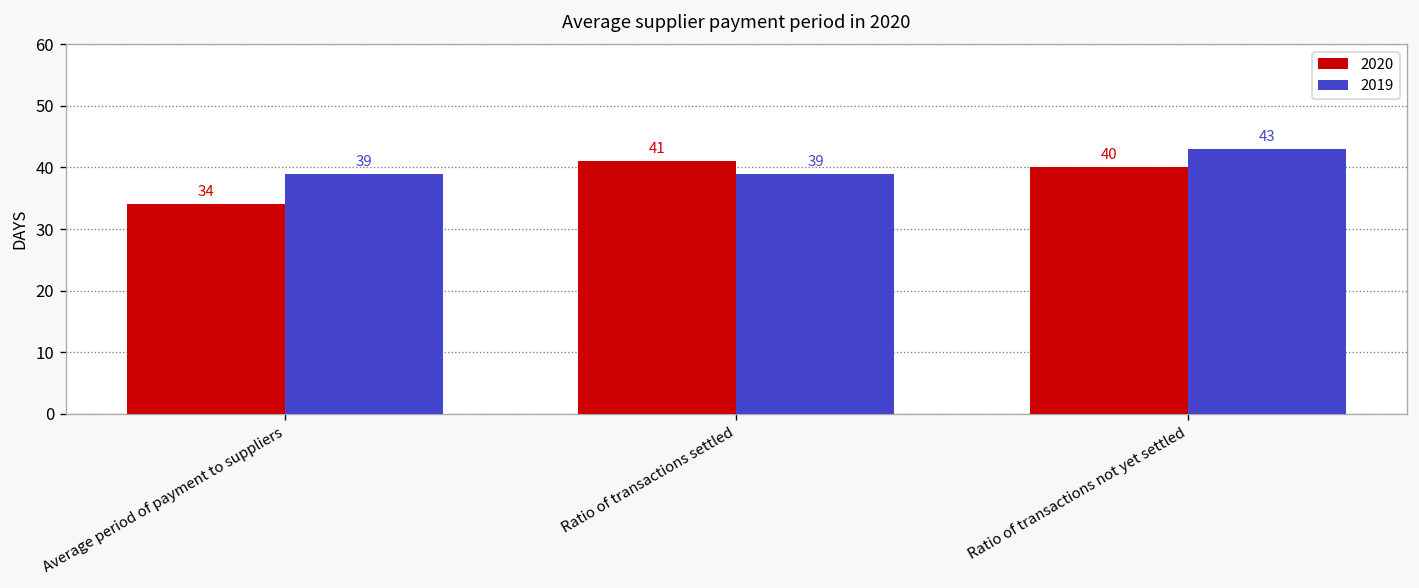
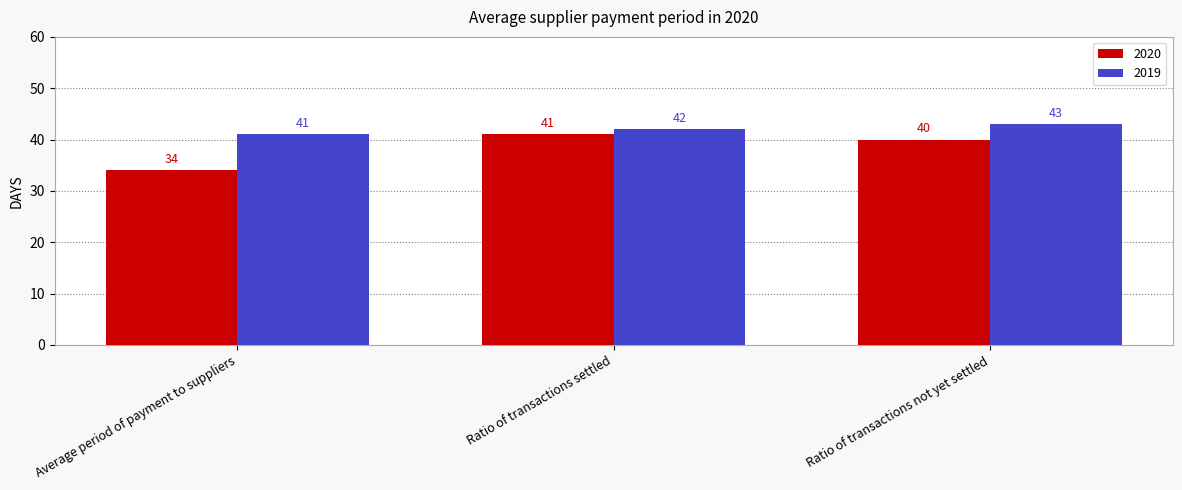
  {
    "2020": {
      "Average period of payment to suppliers": 34,
      "Ratio of transactions settled": 41,
      "Ratio of transactions not yet settled": 40
    },
    "2019": {
-     "Average period of payment to suppliers": 39,
-     "Ratio of transactions settled": 39,
+     "Average period of payment to suppliers": 41,
+     "Ratio of transactions settled": 42,
      "Ratio of transactions not yet settled": 43
    }
  }
